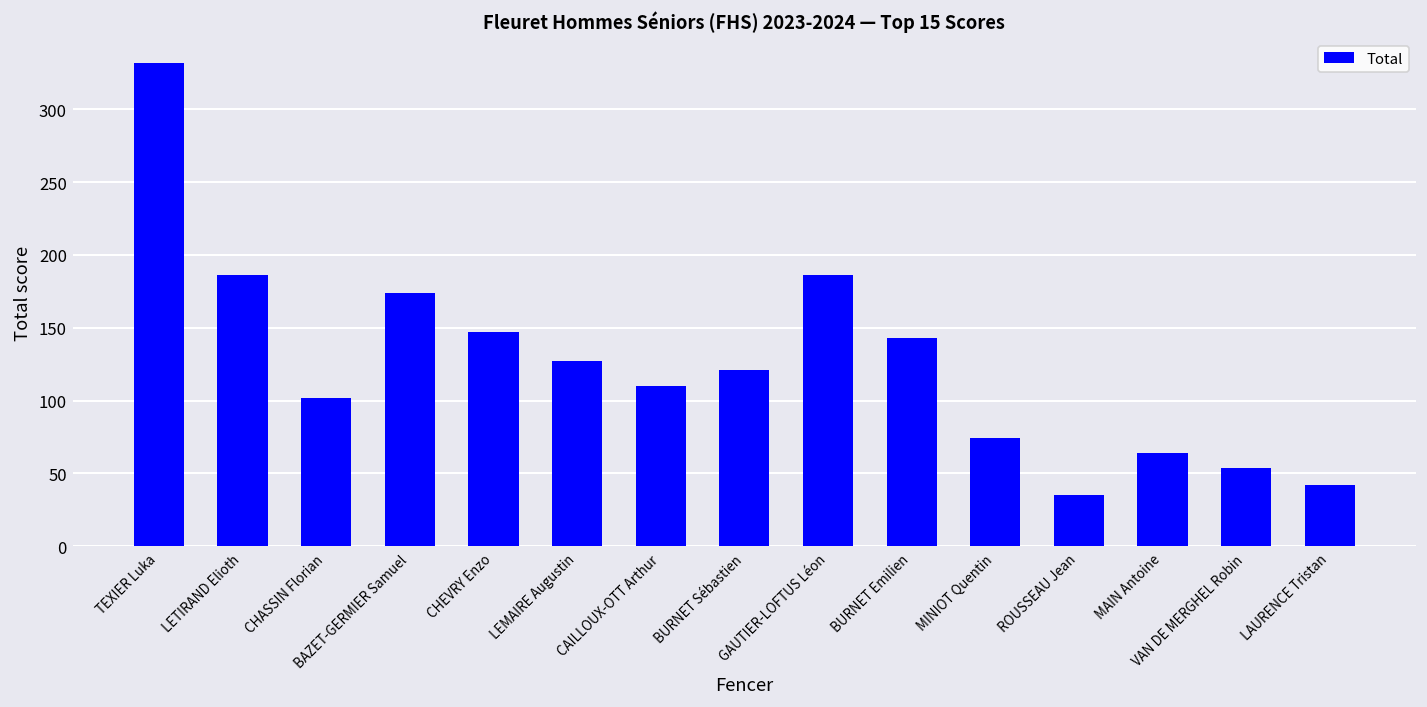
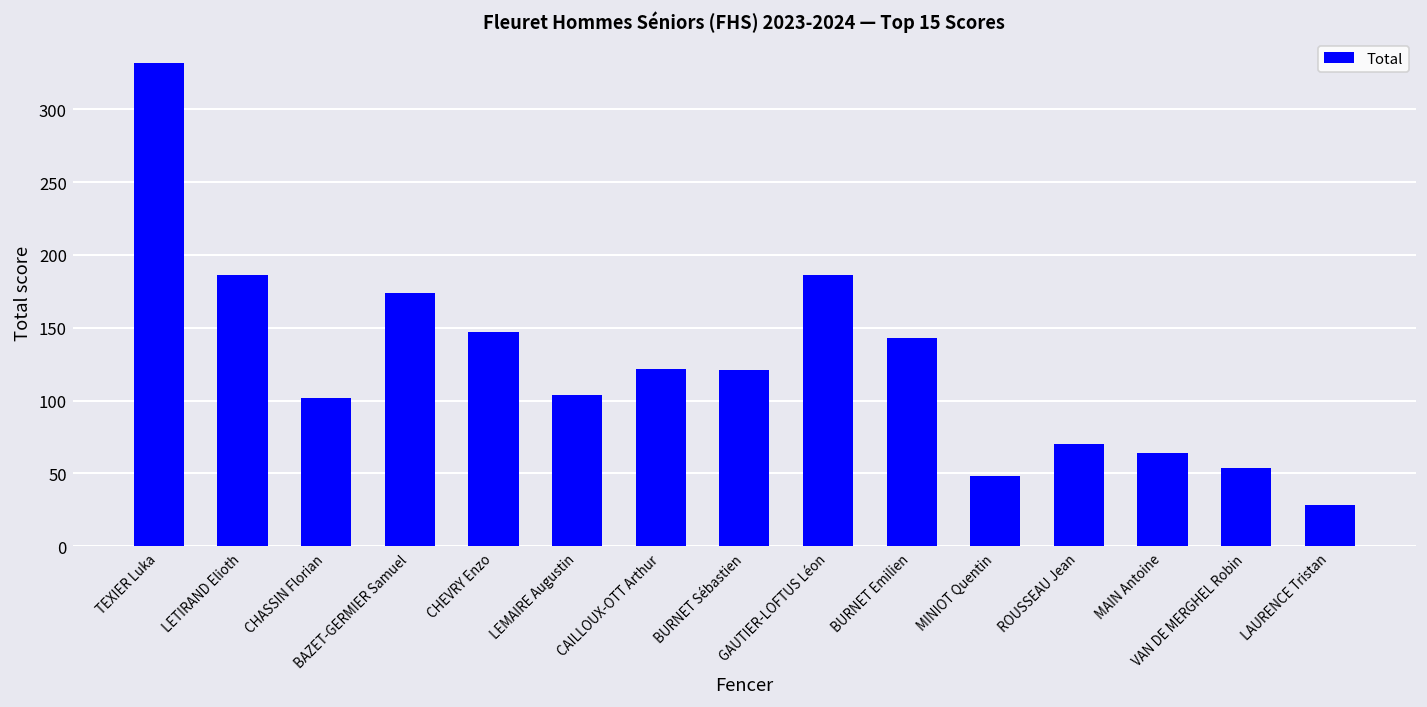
  {
    "TEXIER Luka": 332,
    "LETIRAND Elioth": 186,
    "CHASSIN Florian": 102,
    "BAZET-GERMIER Samuel": 174,
    "CHEVRY Enzo": 147,
-   "LEMAIRE Augustin": 127,
-   "CAILLOUX-OTT Arthur": 110,
+   "LEMAIRE Augustin": 104,
+   "CAILLOUX-OTT Arthur": 122,
    "BURNET Sébastien": 121,
    "GAUTIER-LOFTUS Léon": 186,
    "BURNET Emilien": 143,
-   "MINIOT Quentin": 74,
-   "ROUSSEAU Jean": 35,
+   "MINIOT Quentin": 48,
+   "ROUSSEAU Jean": 70,
    "MAIN Antoine": 64,
    "VAN DE MERGHEL Robin": 54,
-   "LAURENCE Tristan": 42
+   "LAURENCE Tristan": 28
  }
